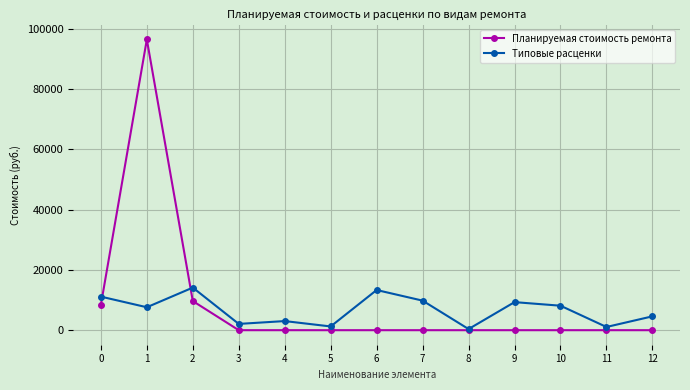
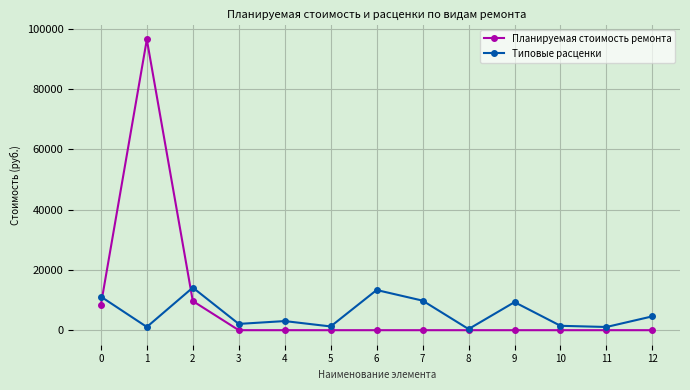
  {
    "Планируемая стоимость ремонта": {
      "0": 8000,
      "1": 97000,
      "2": 10000,
      "3": 0,
      "4": 0,
      "5": 0,
      "6": 0,
      "7": 0,
      "9": 0,
      "10": 0,
      "11": 0,
      "12": 0
    },
    "Типовые расценки": {
      "0": 11000,
-     "1": 8000,
+     "1": 1000,
      "2": 14000,
      "3": 2000,
      "4": 3000,
      "5": 1000,
      "6": 13000,
      "7": 10000,
      "9": 9000,
-     "10": 8000,
+     "10": 1000,
      "11": 1000,
      "12": 5000
    }
  }
